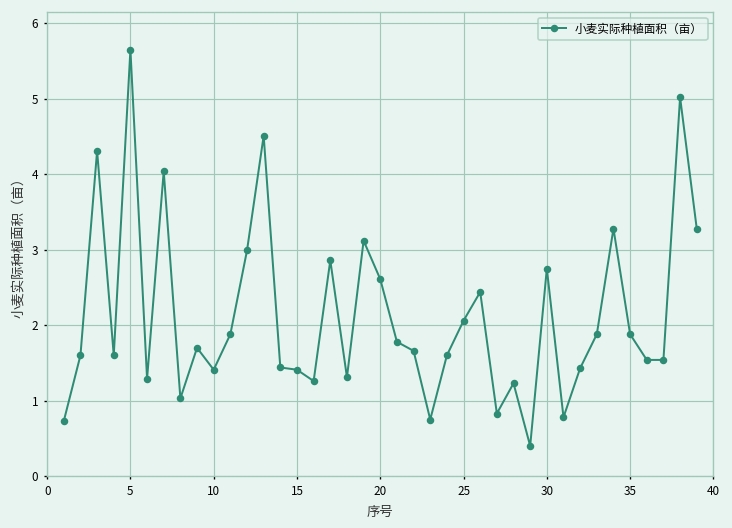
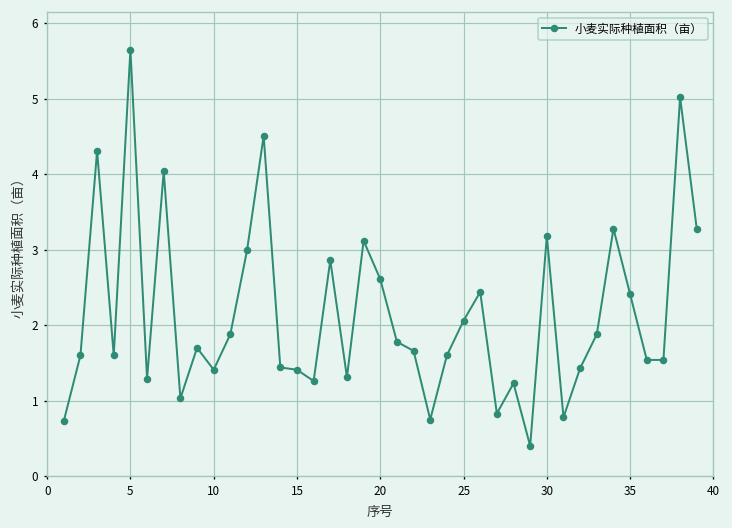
  {
    "5": 5.7,
    "10": 1.4,
    "15": 1.4,
    "20": 2.6,
    "25": 2.1,
-   "30": 2.8,
-   "35": 1.9
+   "30": 3.2,
+   "35": 2.4
  }
